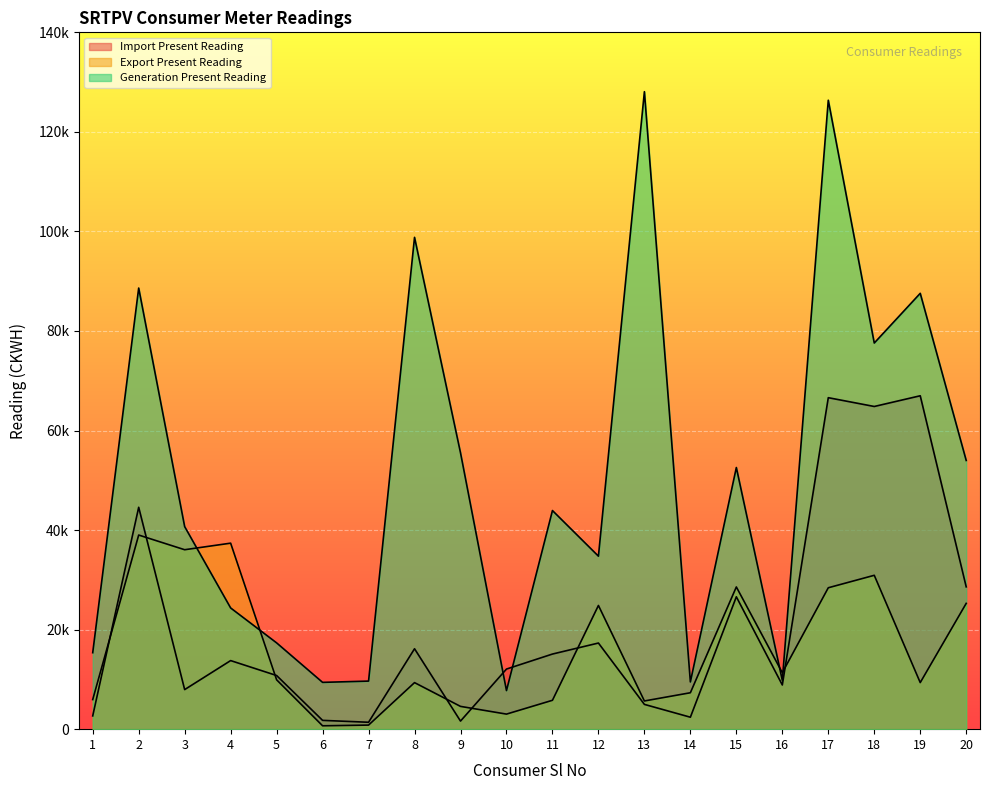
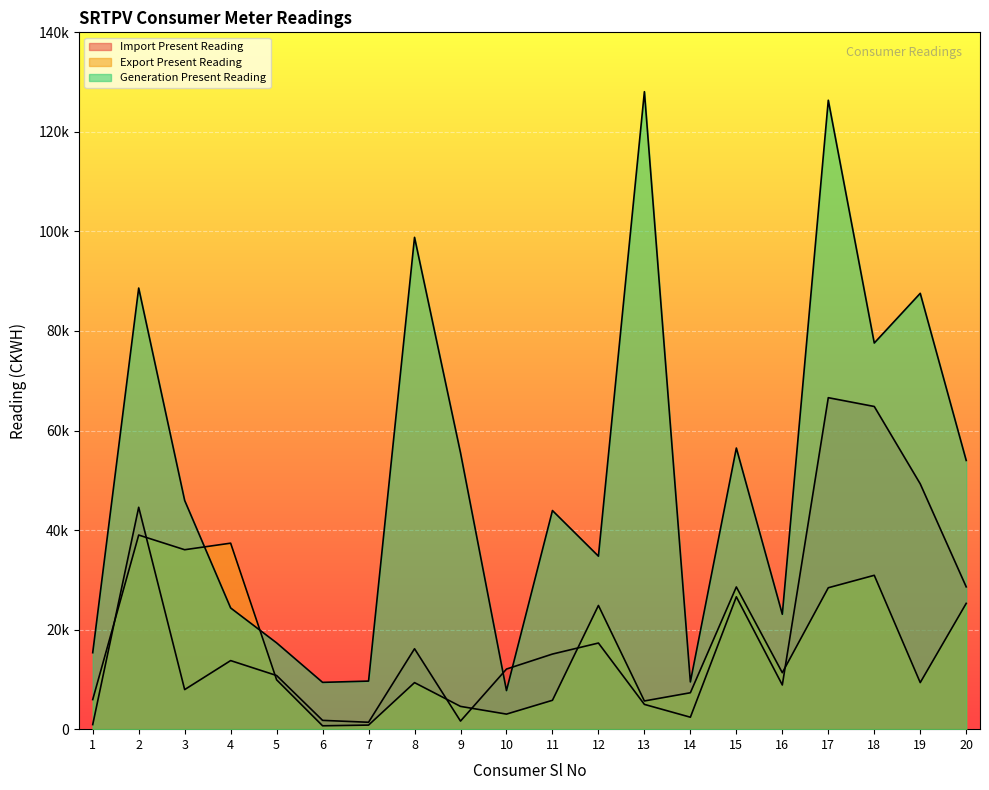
  {
    "Import Present Reading": {
-     "1": 3000,
+     "1": 1000,
      "2": 45000,
      "3": 8000,
      "4": 14000,
      "5": 11000,
      "6": 2000,
      "7": 1000,
      "8": 16000,
      "9": 2000,
      "10": 12000,
      "11": 15000,
      "12": 17000,
      "13": 5000,
      "14": 2000,
      "15": 27000,
      "16": 9000,
      "17": 67000,
      "18": 65000,
-     "19": 67000,
+     "19": 49000,
      "20": 29000
    },
    "Export Present Reading": {
      "1": 6000,
      "2": 39000,
      "3": 36000,
      "4": 37000,
      "5": 10000,
      "6": 1000,
      "7": 1000,
      "8": 9000,
      "9": 5000,
      "10": 3000,
      "11": 6000,
      "12": 25000,
      "13": 6000,
      "14": 7000,
      "15": 29000,
      "16": 11000,
      "17": 28000,
      "18": 31000,
      "19": 9000,
      "20": 25000
    },
    "Generation Present Reading": {
      "1": 15000,
      "2": 89000,
-     "3": 41000,
+     "3": 46000,
      "4": 24000,
      "5": 17000,
      "6": 9000,
      "7": 10000,
      "8": 99000,
      "9": 56000,
      "10": 8000,
      "11": 44000,
      "12": 35000,
      "13": 128000,
      "14": 9000,
-     "15": 53000,
-     "16": 10000,
+     "15": 56000,
+     "16": 23000,
      "17": 126000,
      "18": 78000,
      "19": 88000,
      "20": 54000
    }
  }
